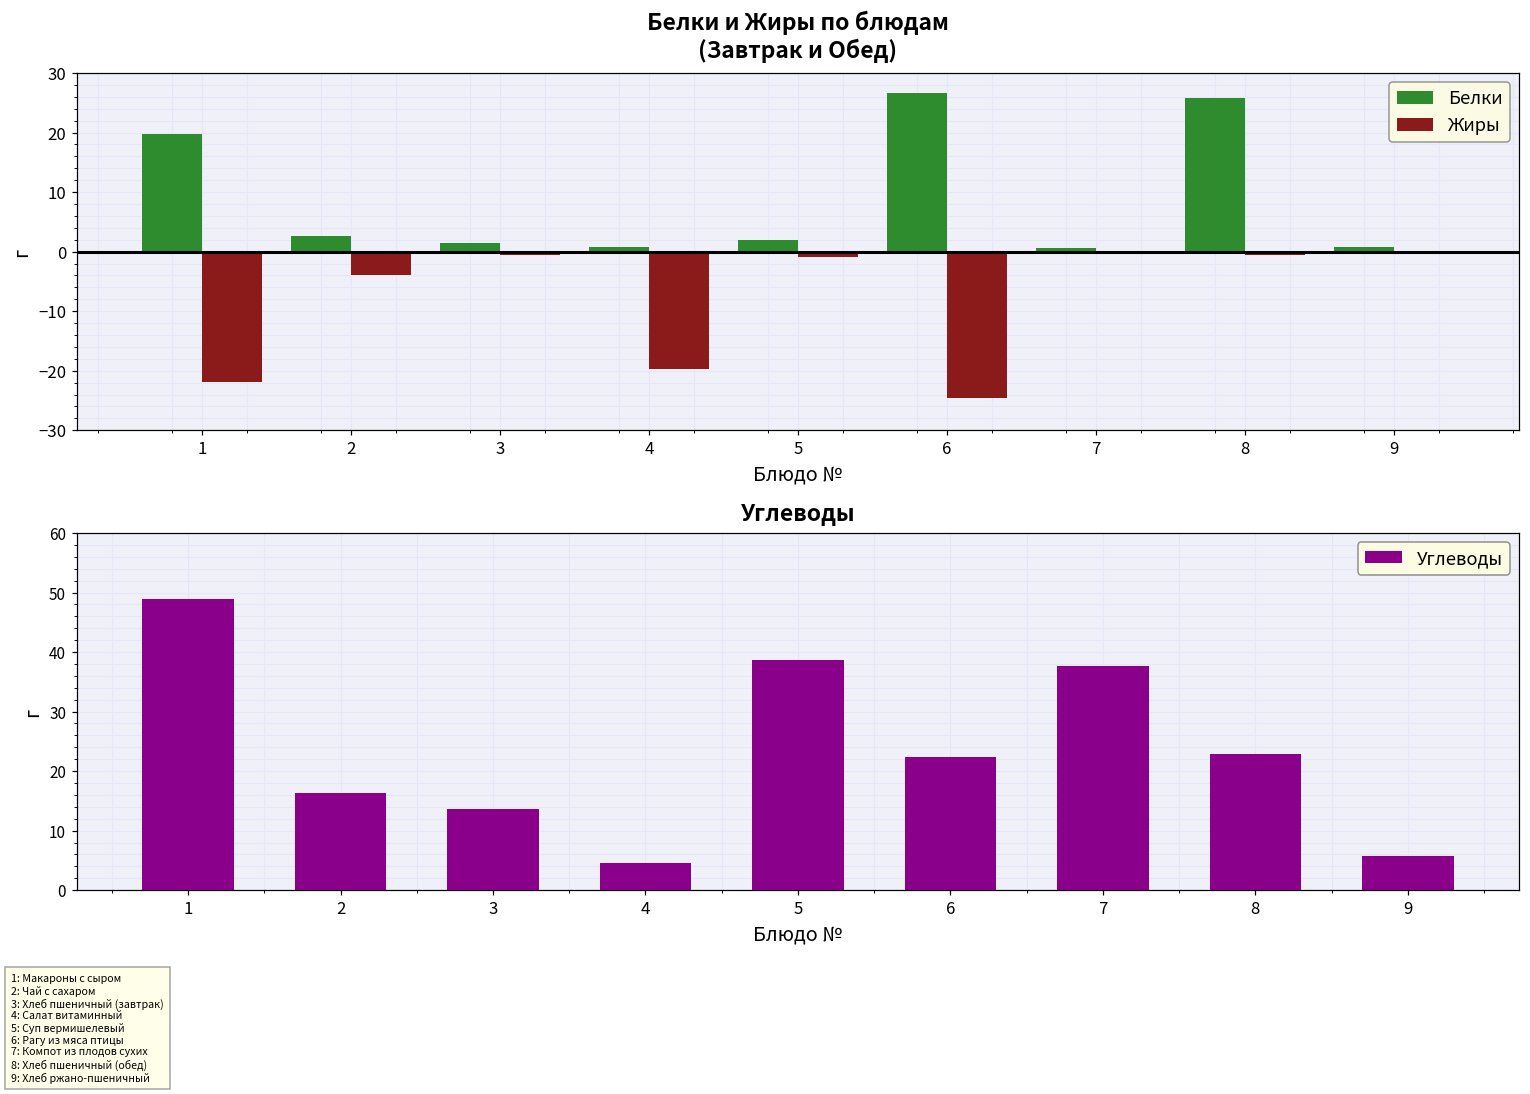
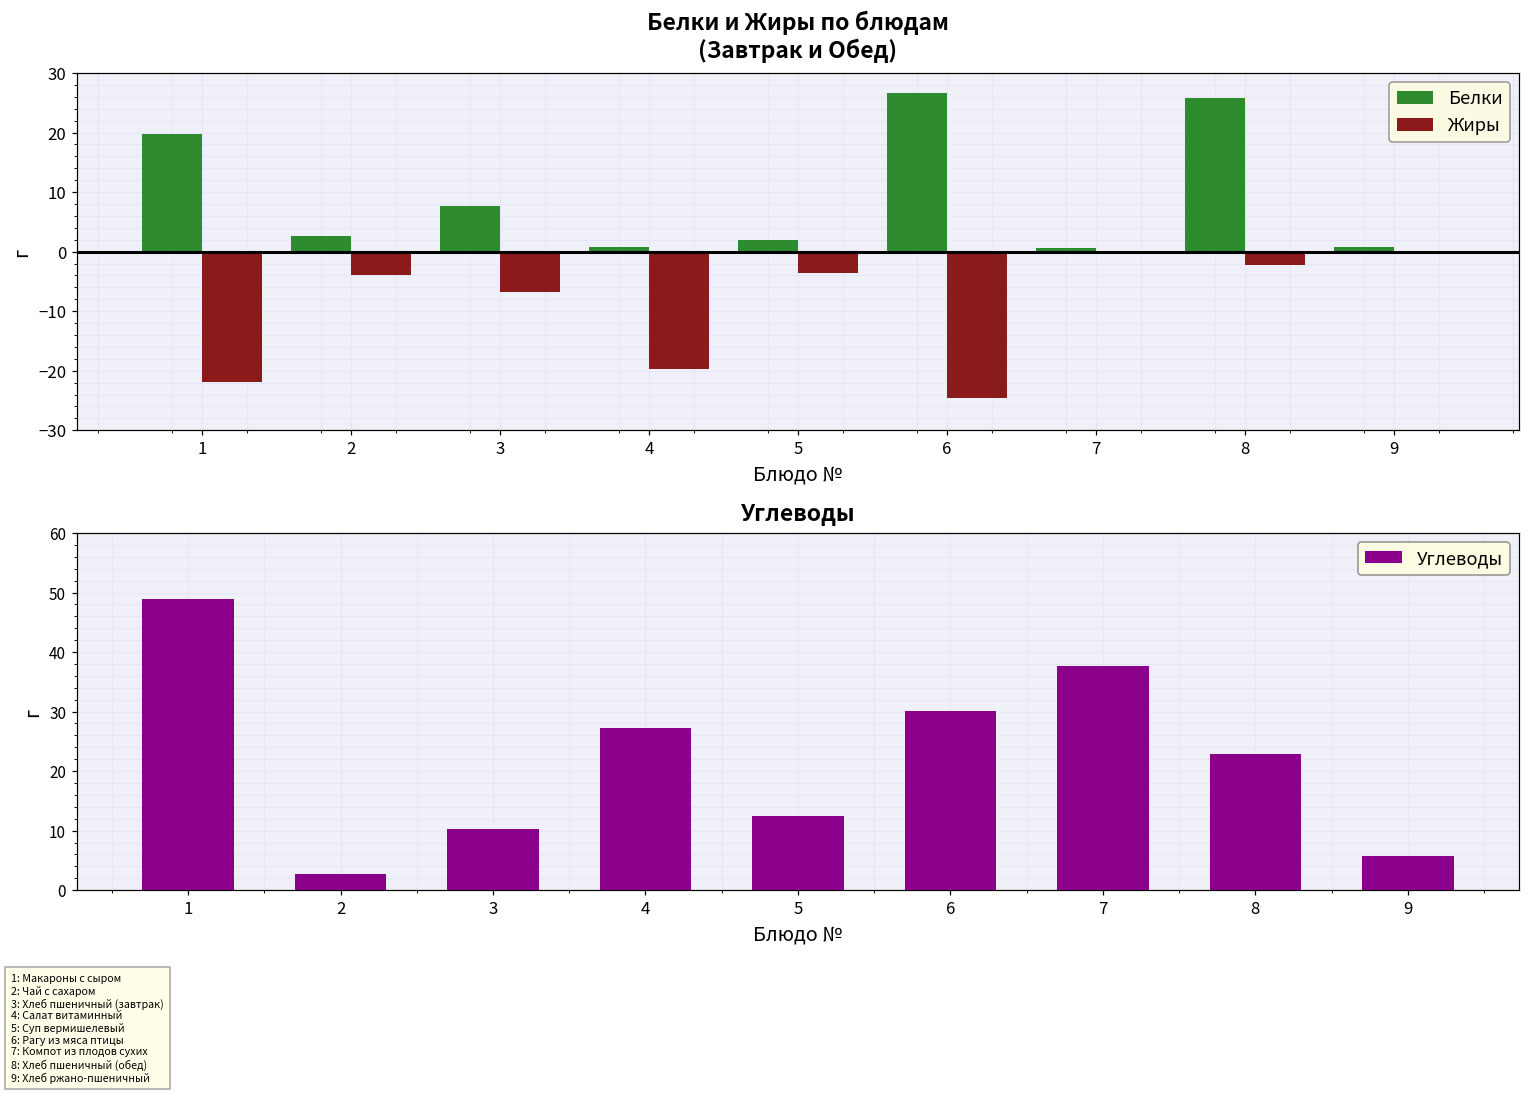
  {
    "Белки и Жиры по блюдам (Завтрак и Обед)": {
      "Белки": {
        "1": 20,
        "2": 3,
-       "3": 2,
+       "3": 8,
        "4": 1,
        "5": 2,
        "6": 27,
        "7": 1,
        "8": 26,
        "9": 1
      },
      "Жиры": {
        "1": -22,
        "2": -4,
-       "3": -1,
+       "3": -7,
        "4": -20,
-       "5": -1,
+       "5": -4,
        "6": -25,
-       "8": -1
+       "8": -2
      }
    },
    "Углеводы": {
      "1": 49,
-     "2": 16,
-     "3": 14,
-     "4": 5,
-     "5": 39,
-     "6": 22,
+     "2": 3,
+     "3": 10,
+     "4": 27,
+     "5": 13,
+     "6": 30,
      "7": 38,
      "8": 23,
      "9": 6
    }
  }
